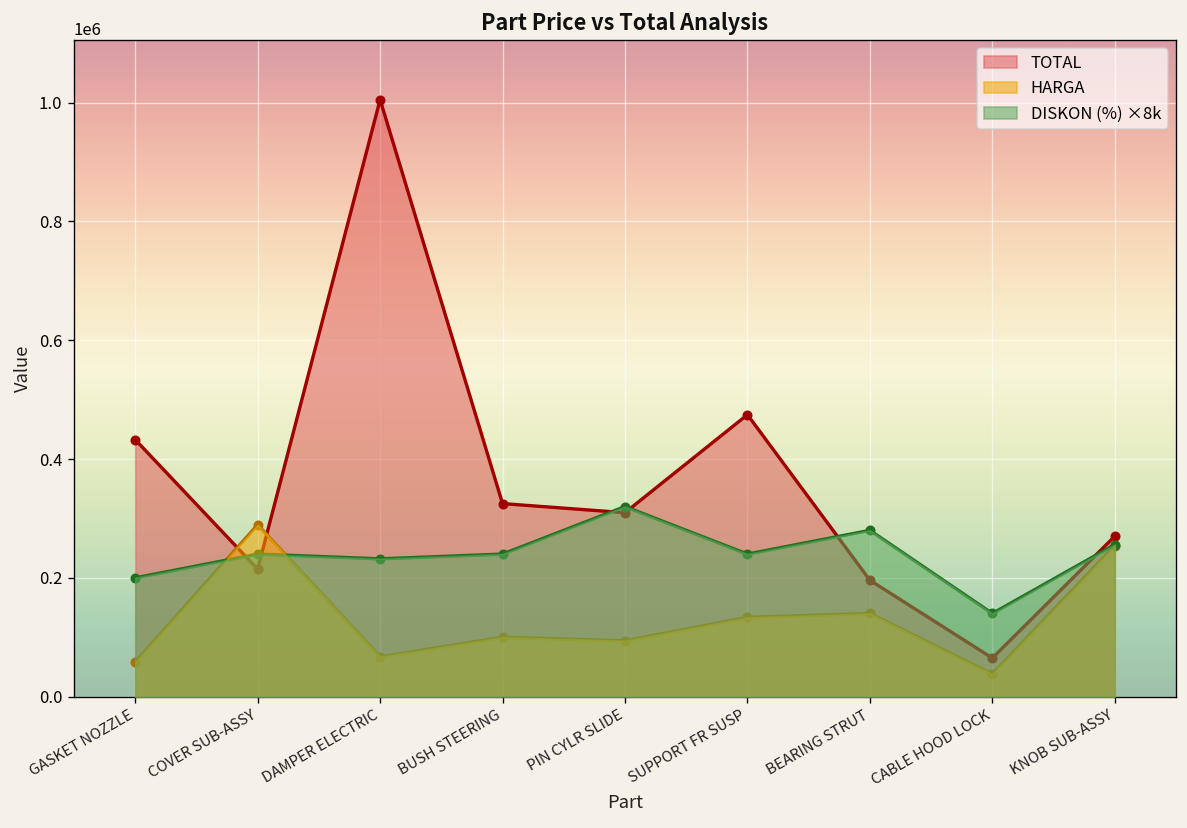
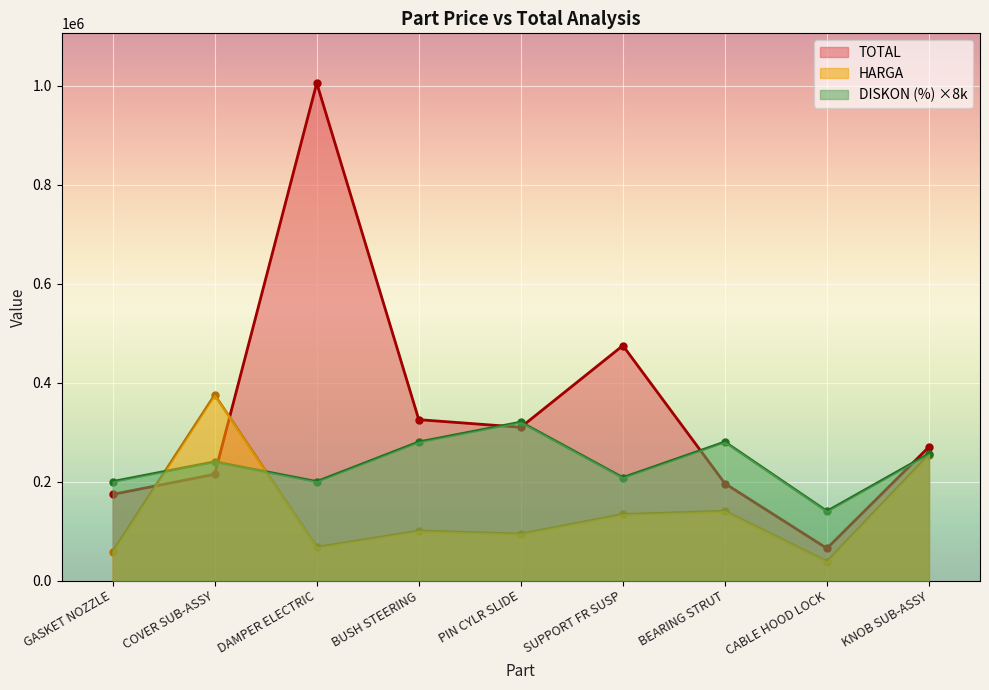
  {
    "TOTAL": {
-     "GASKET NOZZLE": 430000,
+     "GASKET NOZZLE": 170000,
      "COVER SUB-ASSY": 210000,
      "DAMPER ELECTRIC": 1010000,
      "BUSH STEERING": 330000,
      "PIN CYLR SLIDE": 310000,
      "SUPPORT FR SUSP": 470000,
      "BEARING STRUT": 200000,
      "CABLE HOOD LOCK": 60000,
      "KNOB SUB-ASSY": 270000
    },
    "HARGA": {
      "GASKET NOZZLE": 60000,
-     "COVER SUB-ASSY": 290000,
+     "COVER SUB-ASSY": 380000,
      "DAMPER ELECTRIC": 70000,
      "BUSH STEERING": 100000,
      "PIN CYLR SLIDE": 90000,
      "SUPPORT FR SUSP": 130000,
      "BEARING STRUT": 140000,
      "CABLE HOOD LOCK": 40000
    },
    "DISKON (%) ×8k": {
      "GASKET NOZZLE": 200000,
      "COVER SUB-ASSY": 240000,
-     "DAMPER ELECTRIC": 230000,
-     "BUSH STEERING": 240000,
+     "DAMPER ELECTRIC": 200000,
+     "BUSH STEERING": 280000,
      "PIN CYLR SLIDE": 320000,
-     "SUPPORT FR SUSP": 240000,
+     "SUPPORT FR SUSP": 210000,
      "BEARING STRUT": 280000,
      "CABLE HOOD LOCK": 140000
    }
  }
